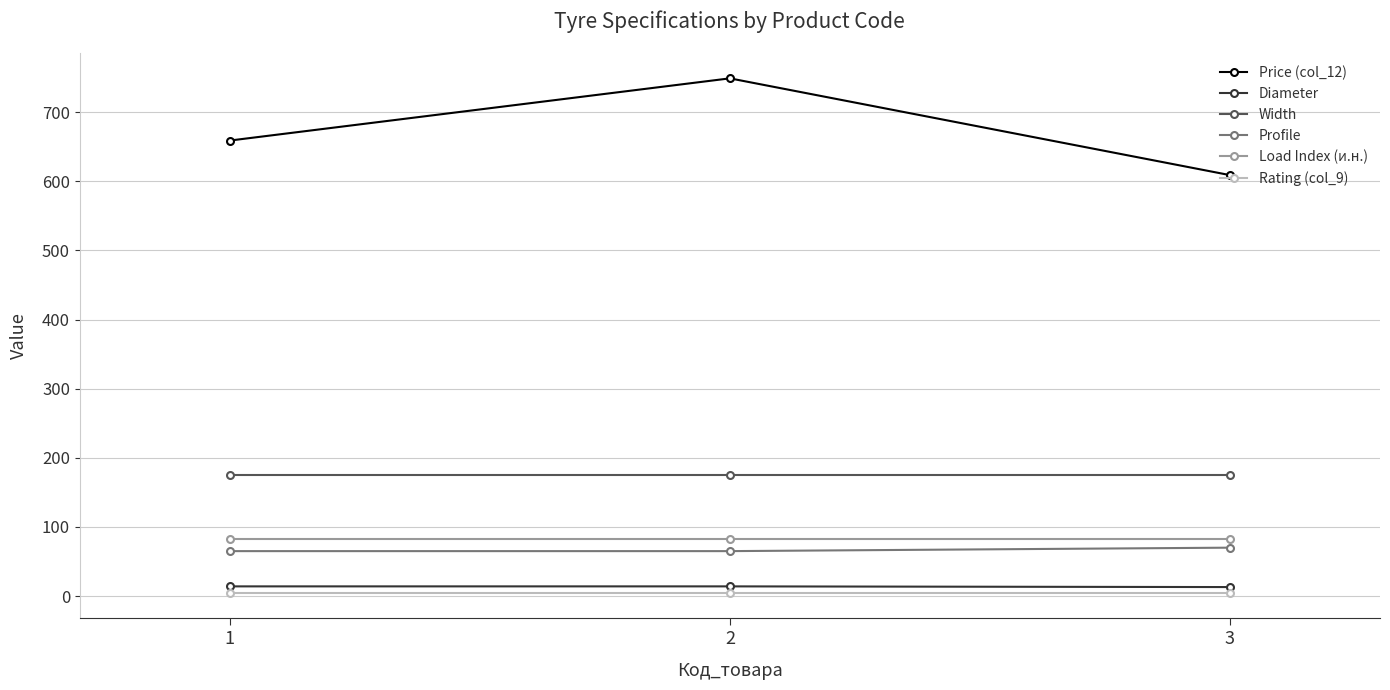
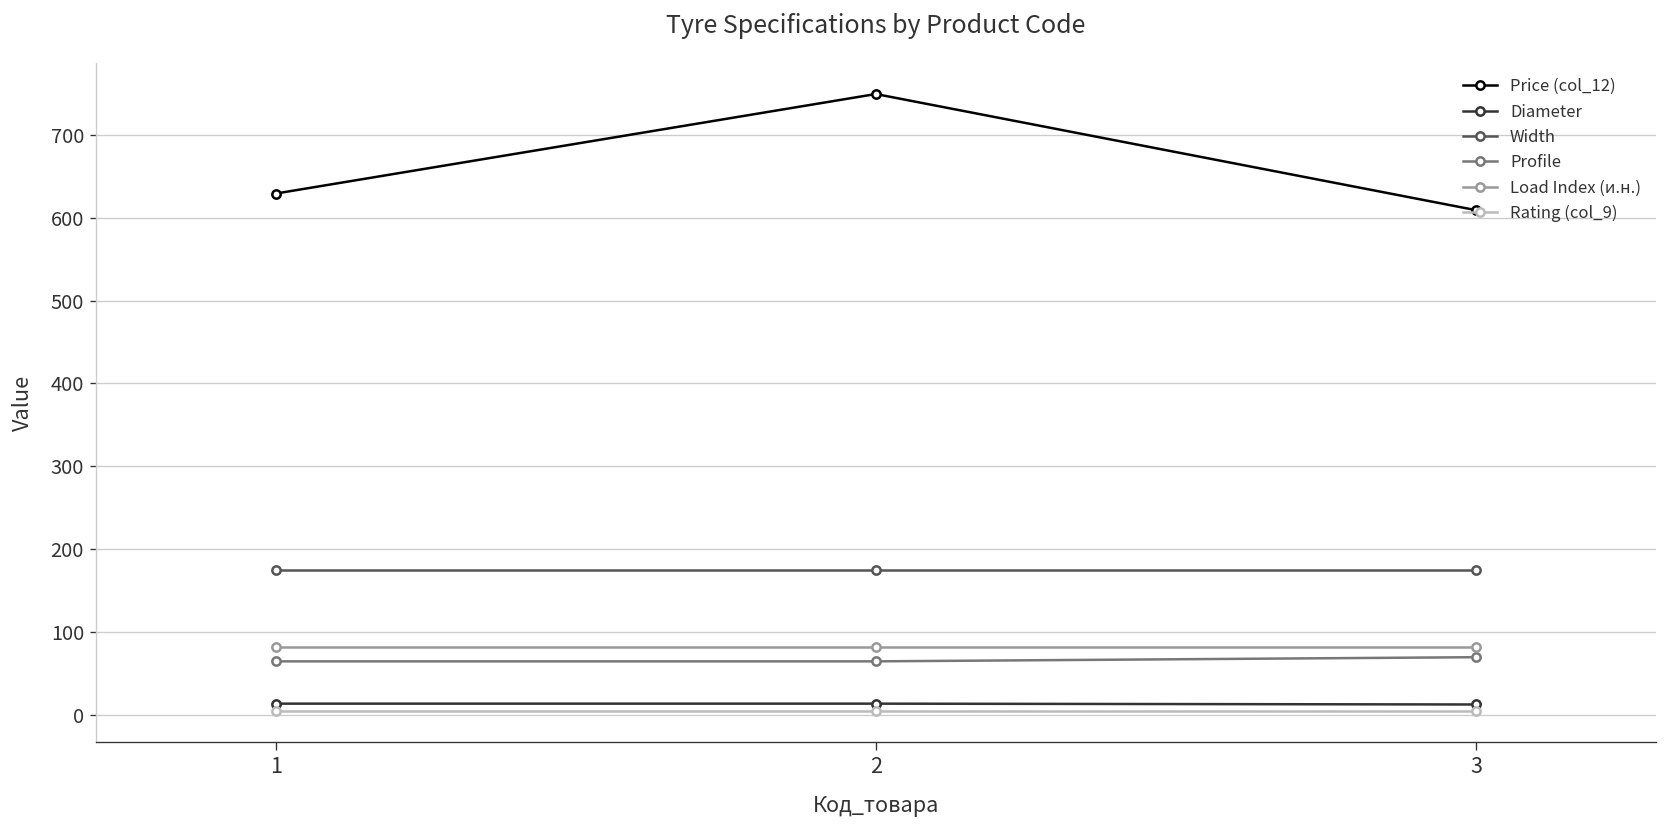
  {
    "Price (col_12)": {
-     "1": 660,
+     "1": 630,
      "2": 750,
      "3": 610
    }
  }
